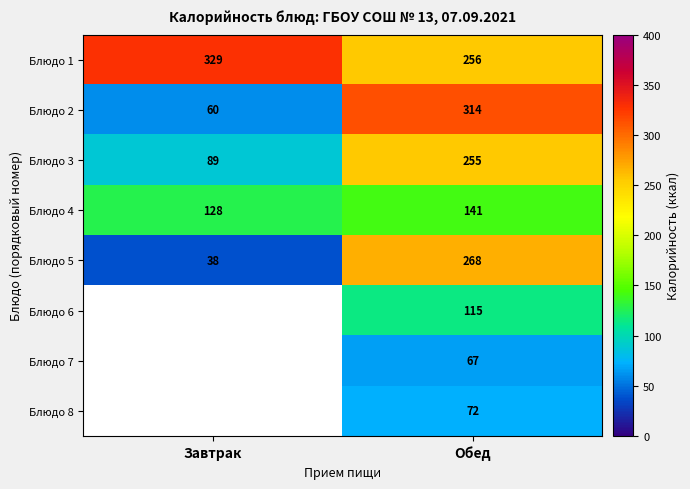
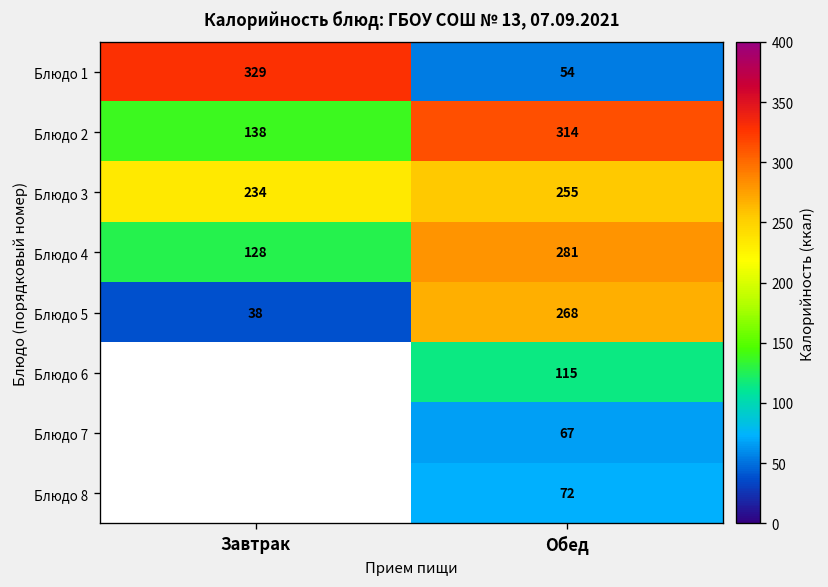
  {
    "Блюдо 1": {
      "Завтрак": 329,
-     "Обед": 256
+     "Обед": 54
    },
    "Блюдо 2": {
-     "Завтрак": 60,
+     "Завтрак": 138,
      "Обед": 314
    },
    "Блюдо 3": {
-     "Завтрак": 89,
+     "Завтрак": 234,
      "Обед": 255
    },
    "Блюдо 4": {
      "Завтрак": 128,
-     "Обед": 141
+     "Обед": 281
    },
    "Блюдо 5": {
      "Завтрак": 38,
      "Обед": 268
    },
    "Блюдо 6": {
      "Обед": 115
    },
    "Блюдо 7": {
      "Обед": 67
    },
    "Блюдо 8": {
      "Обед": 72
    }
  }
